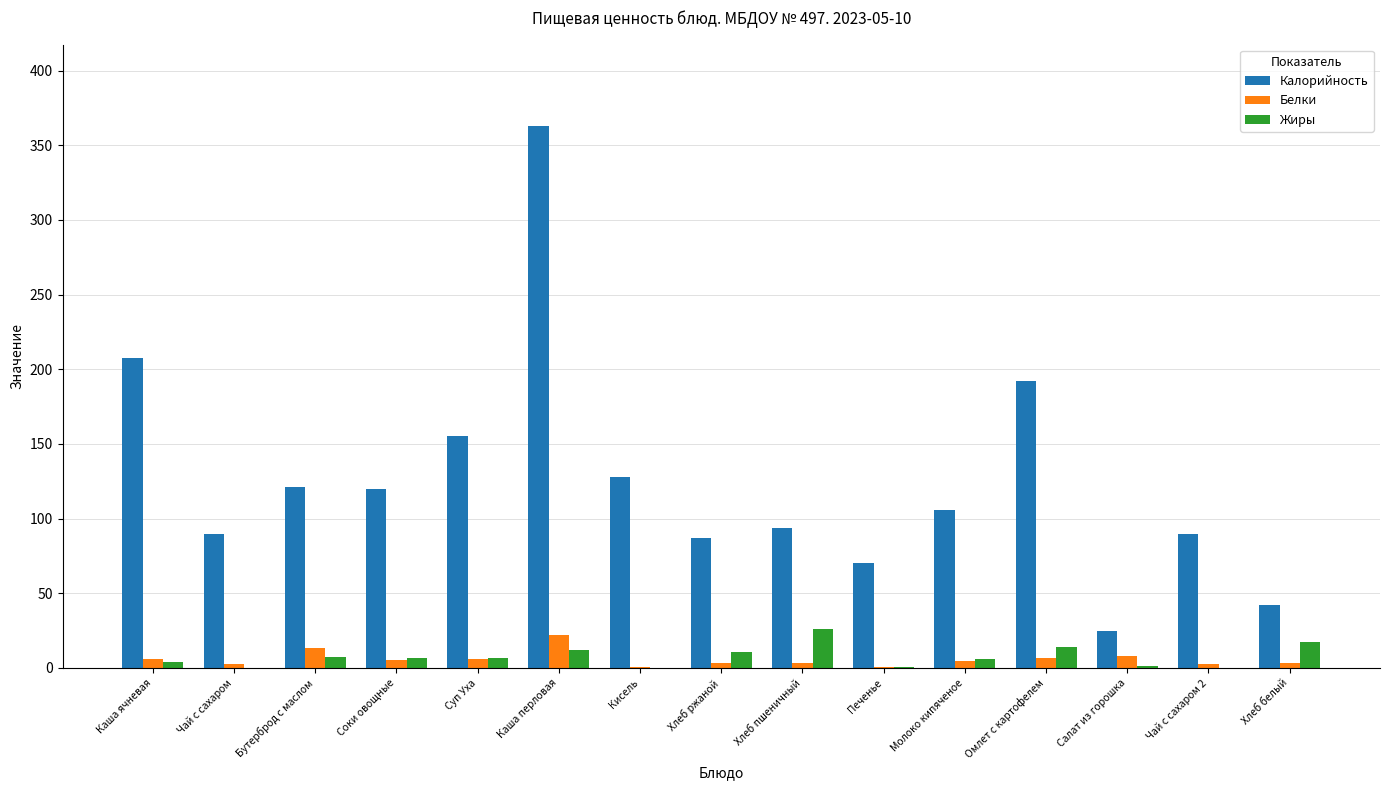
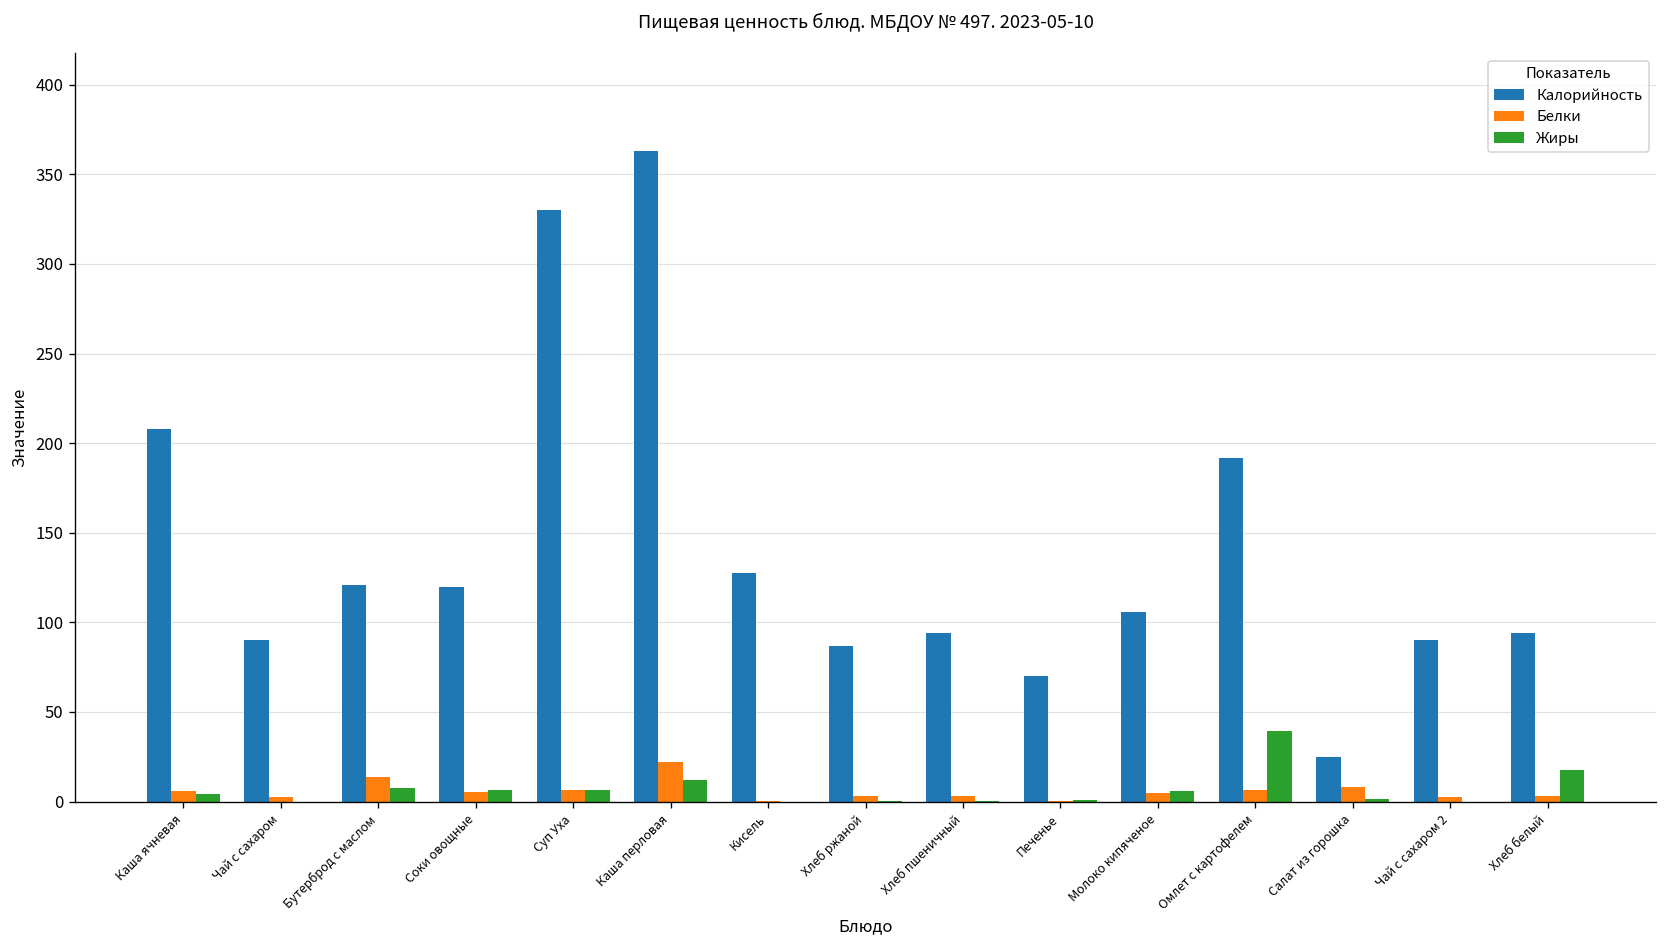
  {
    "Калорийность": {
      "Каша ячневая": 208,
      "Чай с сахаром": 90,
      "Бутерброд с маслом": 121,
      "Соки овощные": 120,
-     "Суп Уха": 155,
+     "Суп Уха": 330,
      "Каша перловая": 363,
      "Кисель": 128,
      "Хлеб ржаной": 87,
      "Хлеб пшеничный": 94,
      "Печенье": 70,
      "Молоко кипяченое": 106,
      "Омлет с картофелем": 192,
      "Салат из горошка": 25,
      "Чай с сахаром 2": 90,
-     "Хлеб белый": 42
+     "Хлеб белый": 94
    },
    "Белки": {
      "Каша ячневая": 6,
      "Чай с сахаром": 3,
      "Бутерброд с маслом": 14,
      "Соки овощные": 6,
      "Суп Уха": 6,
      "Каша перловая": 22,
      "Хлеб ржаной": 3,
      "Хлеб пшеничный": 3,
      "Молоко кипяченое": 5,
      "Омлет с картофелем": 7,
      "Салат из горошка": 8,
      "Чай с сахаром 2": 3,
      "Хлеб белый": 3
    },
    "Жиры": {
      "Каша ячневая": 4,
      "Бутерброд с маслом": 8,
      "Соки овощные": 6,
      "Суп Уха": 7,
      "Каша перловая": 12,
      "Кисель": 0,
-     "Хлеб ржаной": 11,
-     "Хлеб пшеничный": 26,
+     "Хлеб ржаной": 1,
+     "Хлеб пшеничный": 0,
      "Молоко кипяченое": 6,
-     "Омлет с картофелем": 14,
+     "Омлет с картофелем": 39,
      "Хлеб белый": 18
    }
  }
